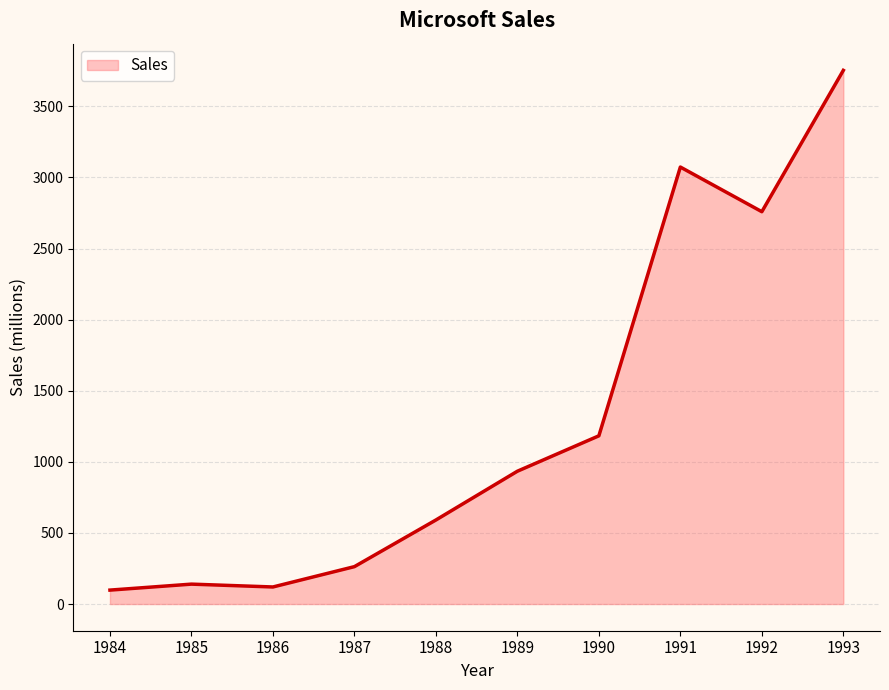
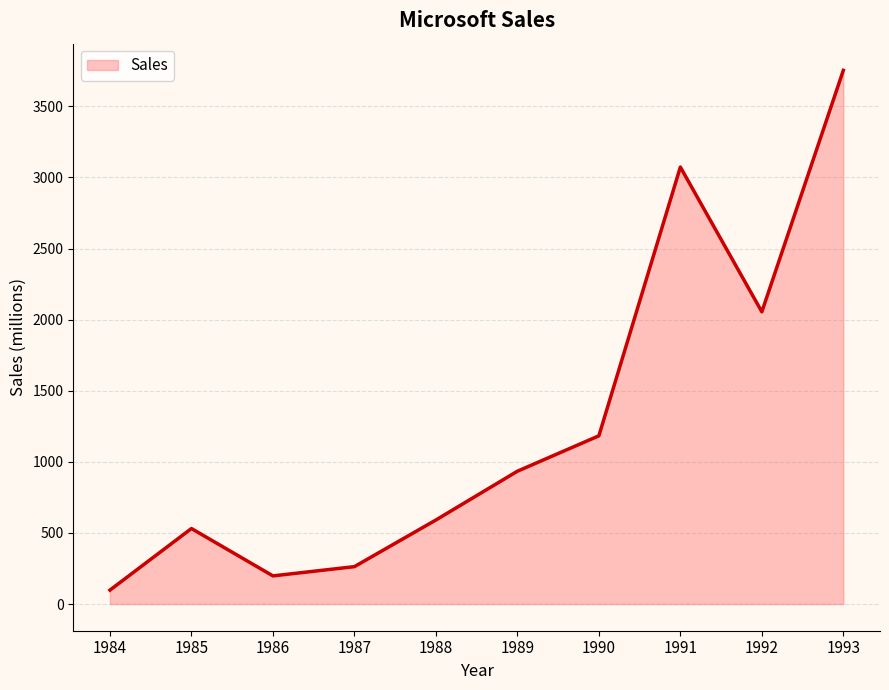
  {
    "1984": 100,
-   "1985": 140,
-   "1986": 120,
+   "1985": 530,
+   "1986": 200,
    "1987": 260,
    "1988": 590,
    "1989": 930,
    "1990": 1180,
    "1991": 3070,
-   "1992": 2760,
+   "1992": 2060,
    "1993": 3750
  }
